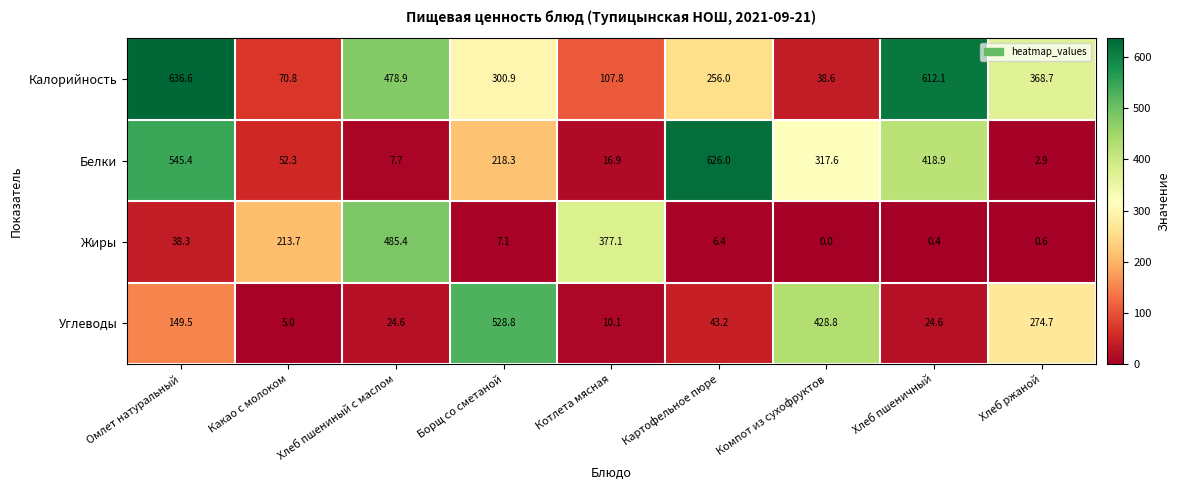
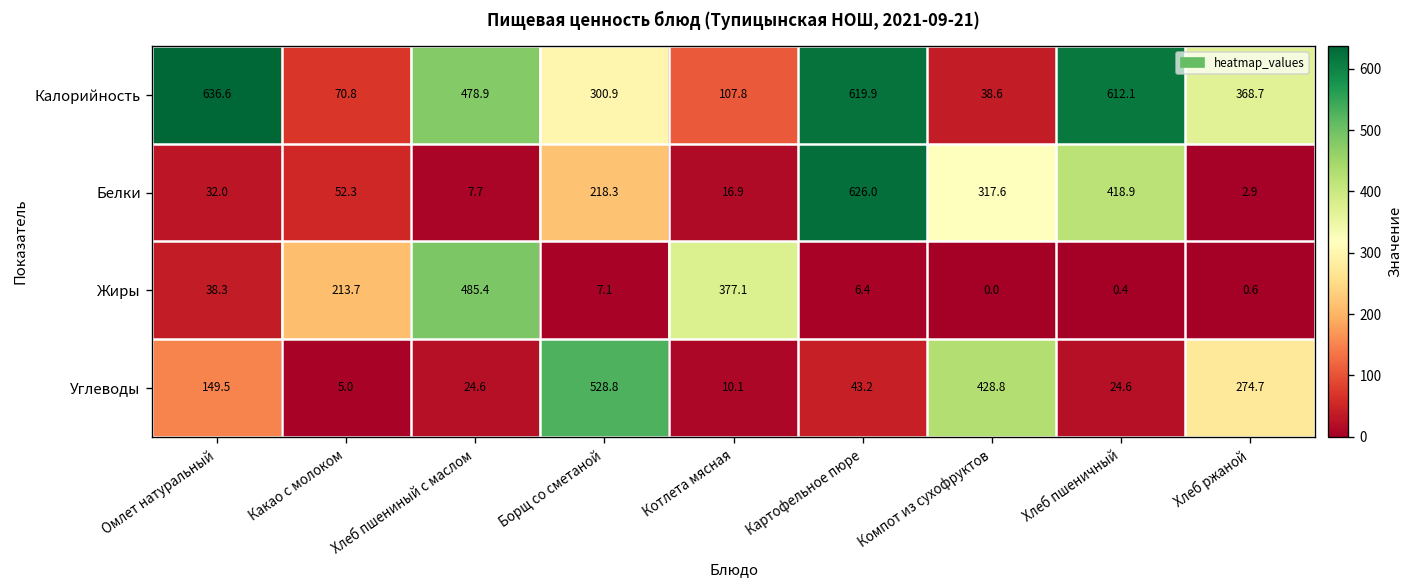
  {
    "Калорийность": {
      "Омлет натуральный": 636.6,
      "Какао с молоком": 70.8,
      "Хлеб пшениный с маслом": 478.9,
      "Борщ со сметаной": 300.9,
      "Котлета мясная": 107.8,
-     "Картофельное пюре": 256.0,
+     "Картофельное пюре": 619.9,
      "Компот из сухофруктов": 38.6,
      "Хлеб пшеничный": 612.1,
      "Хлеб ржаной": 368.7
    },
    "Белки": {
-     "Омлет натуральный": 545.4,
+     "Омлет натуральный": 32.0,
      "Какао с молоком": 52.3,
      "Хлеб пшениный с маслом": 7.7,
      "Борщ со сметаной": 218.3,
      "Котлета мясная": 16.9,
      "Картофельное пюре": 626.0,
      "Компот из сухофруктов": 317.6,
      "Хлеб пшеничный": 418.9,
      "Хлеб ржаной": 2.9
    },
    "Жиры": {
      "Омлет натуральный": 38.3,
      "Какао с молоком": 213.7,
      "Хлеб пшениный с маслом": 485.4,
      "Борщ со сметаной": 7.1,
      "Котлета мясная": 377.1,
      "Картофельное пюре": 6.4,
      "Компот из сухофруктов": 0.0,
      "Хлеб пшеничный": 0.4,
      "Хлеб ржаной": 0.6
    },
    "Углеводы": {
      "Омлет натуральный": 149.5,
      "Какао с молоком": 5.0,
      "Хлеб пшениный с маслом": 24.6,
      "Борщ со сметаной": 528.8,
      "Котлета мясная": 10.1,
      "Картофельное пюре": 43.2,
      "Компот из сухофруктов": 428.8,
      "Хлеб пшеничный": 24.6,
      "Хлеб ржаной": 274.7
    }
  }
